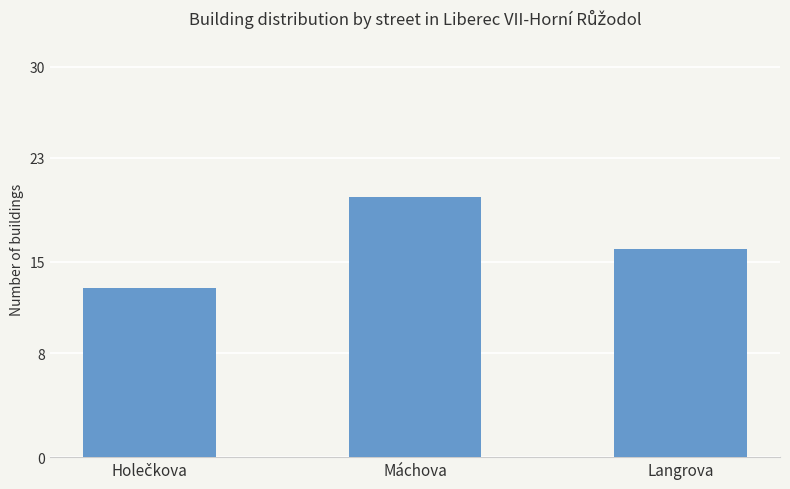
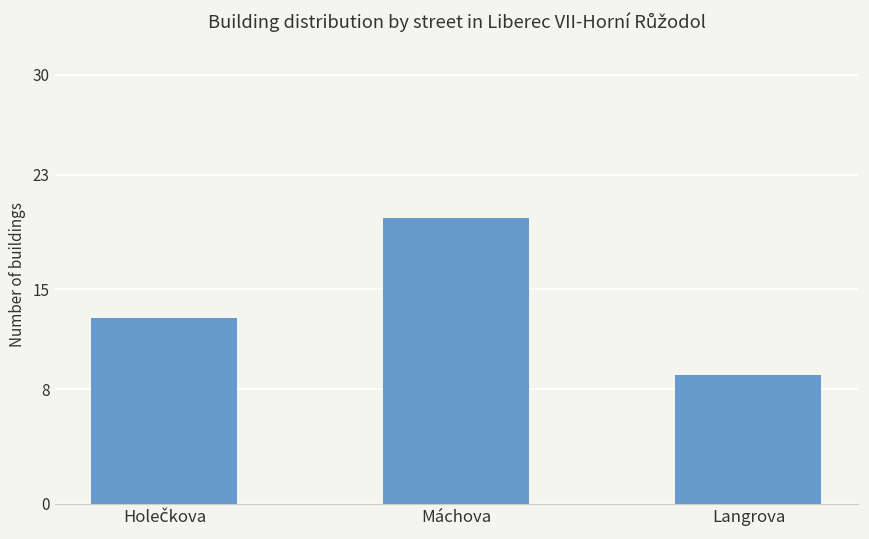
  {
    "Holečkova": 13,
    "Máchova": 20,
-   "Langrova": 16
+   "Langrova": 9
  }
